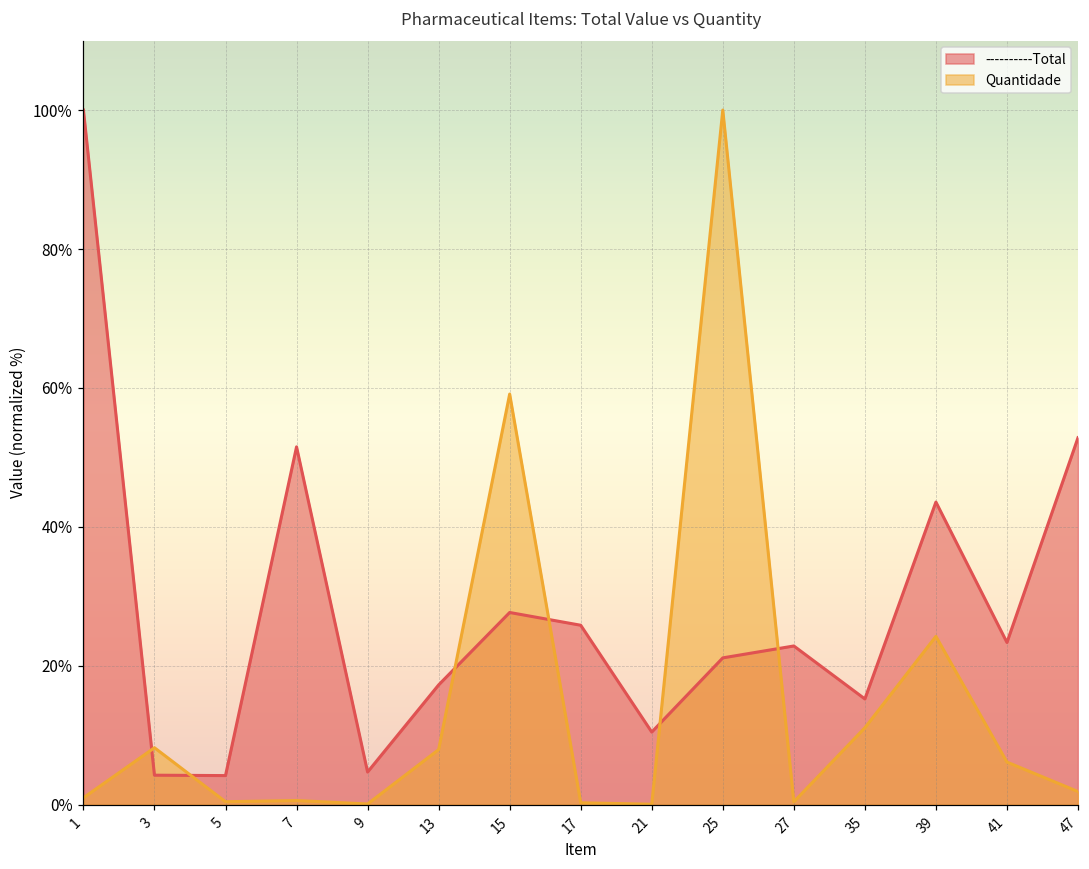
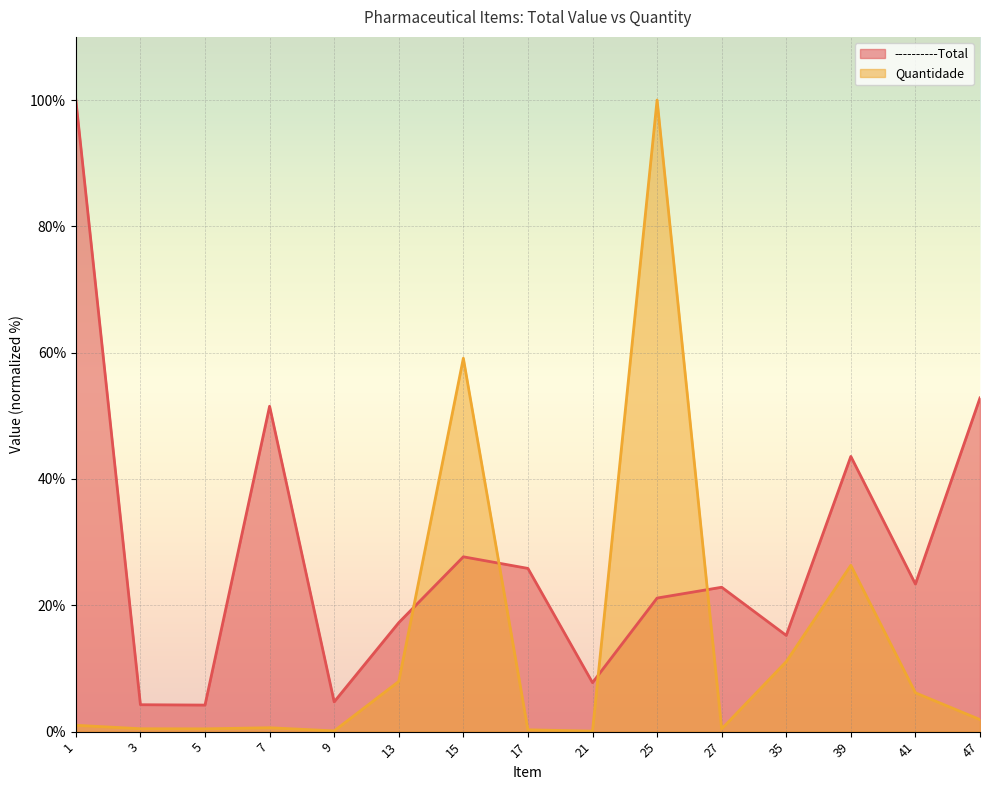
  {
    "----------Total": {
      "1": "100%",
      "3": "4%",
      "5": "4%",
      "7": "52%",
      "9": "5%",
      "13": "17%",
      "15": "28%",
      "17": "26%",
-     "21": "10%",
+     "21": "8%",
      "25": "21%",
      "27": "23%",
      "35": "15%",
      "39": "44%",
      "41": "23%",
      "47": "53%"
    },
    "Quantidade": {
      "1": "1%",
-     "3": "8%",
+     "3": "0%",
      "5": "0%",
      "7": "1%",
      "9": "0%",
      "13": "8%",
      "15": "59%",
      "17": "0%",
      "21": "0%",
      "25": "100%",
      "27": "0%",
      "35": "11%",
-     "39": "24%",
+     "39": "26%",
      "41": "6%",
      "47": "2%"
    }
  }
